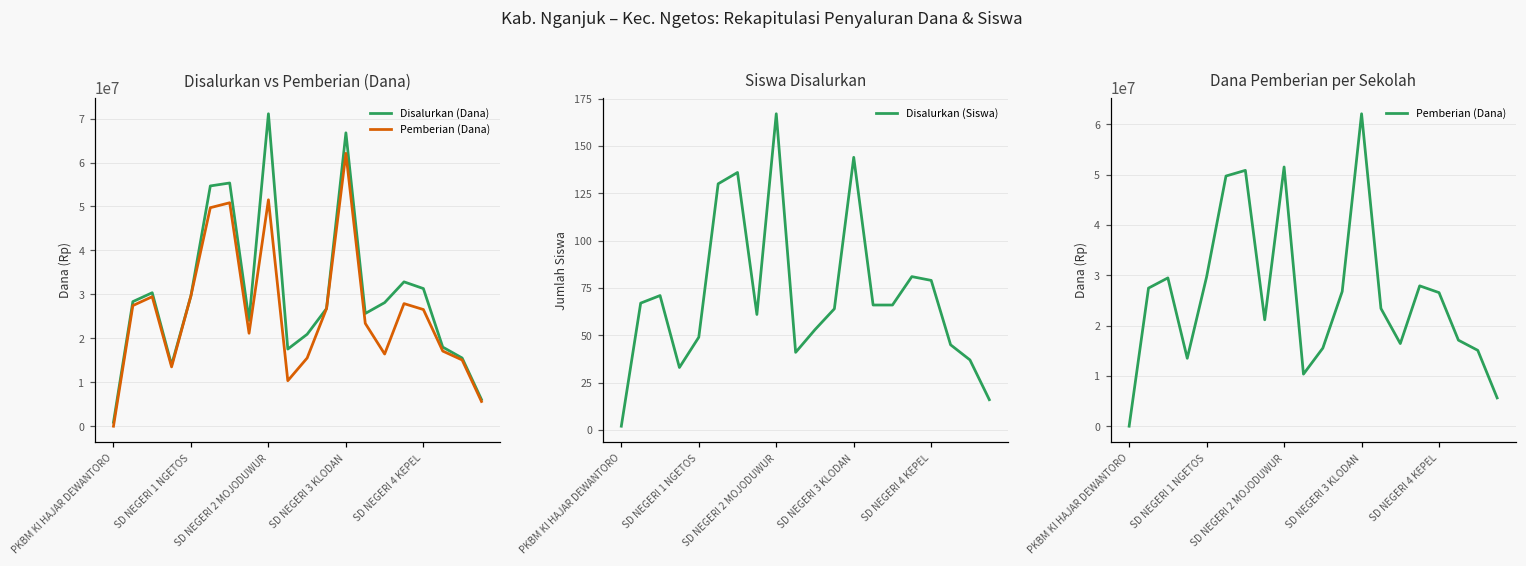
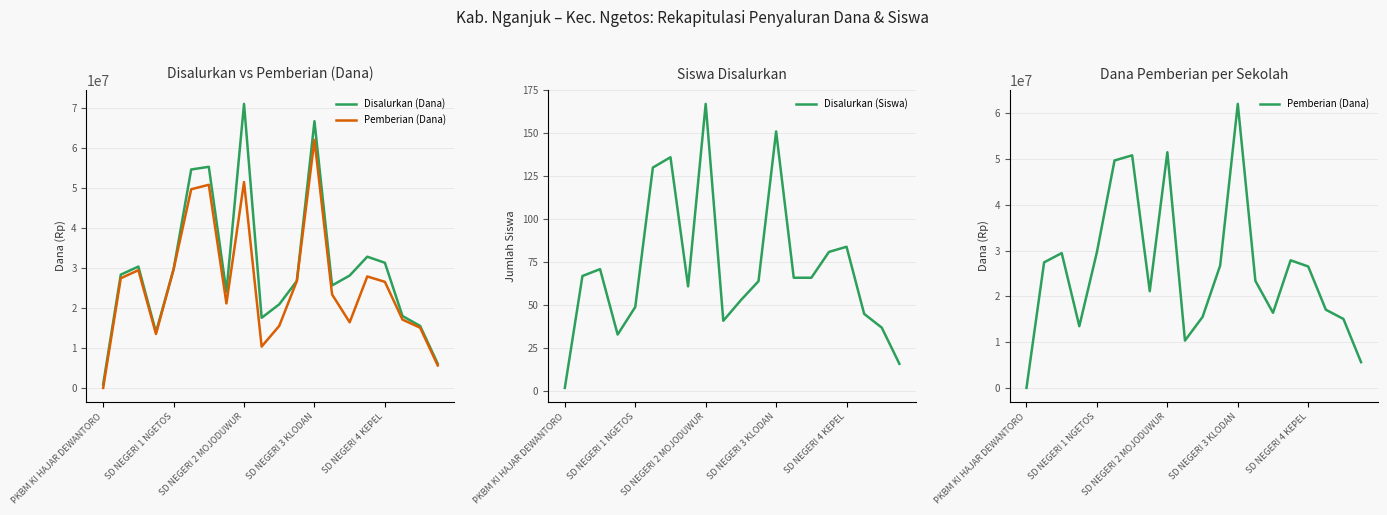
  {
    "Disalurkan vs Pemberian (Dana)": {
      "Disalurkan (Dana)": {
        "PKBM KI HAJAR DEWANTORO": 1000000,
        "SD NEGERI 2 MOJODUWUR": 71000000,
        "SD NEGERI 3 KLODAN": 67000000,
        "SD NEGERI 4 KEPEL": 31000000
      }
    },
    "Siswa Disalurkan": {
      "PKBM KI HAJAR DEWANTORO": 2,
      "SD NEGERI 1 NGETOS": 49,
      "SD NEGERI 2 MOJODUWUR": 167,
-     "SD NEGERI 3 KLODAN": 144,
-     "SD NEGERI 4 KEPEL": 79
+     "SD NEGERI 3 KLODAN": 151,
+     "SD NEGERI 4 KEPEL": 84
    },
    "Dana Pemberian per Sekolah": {
      "PKBM KI HAJAR DEWANTORO": 0,
      "SD NEGERI 1 NGETOS": 30000000,
      "SD NEGERI 2 MOJODUWUR": 52000000,
      "SD NEGERI 3 KLODAN": 62000000,
      "SD NEGERI 4 KEPEL": 27000000
    }
  }
